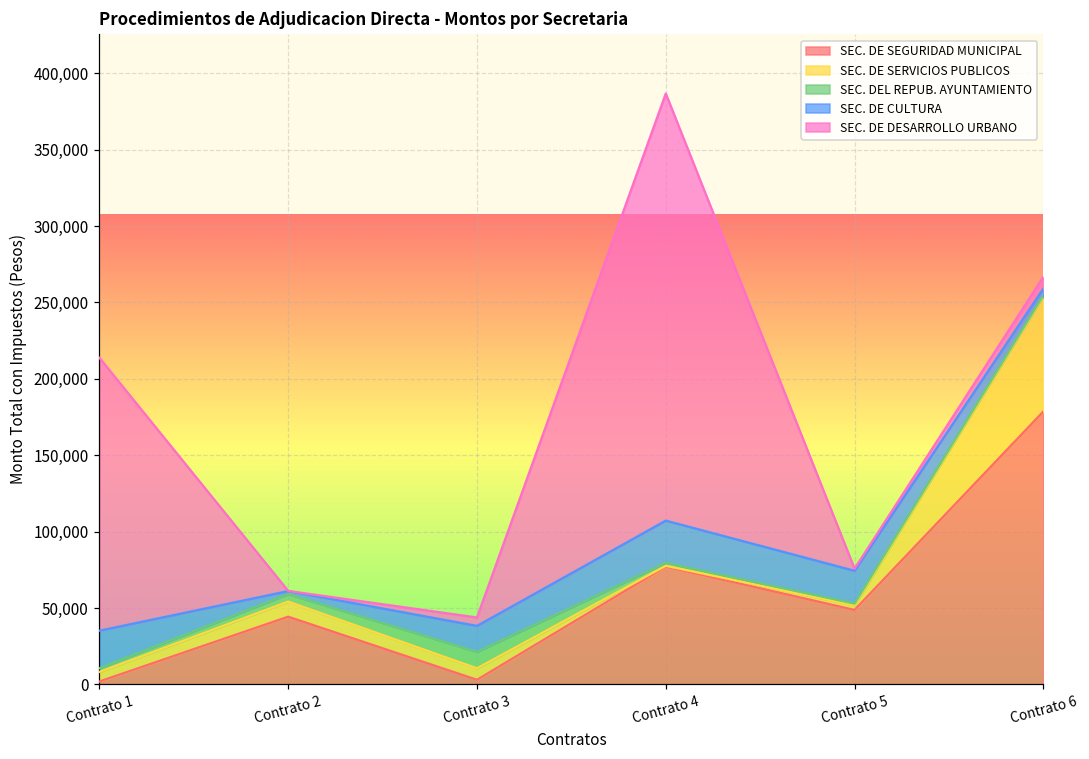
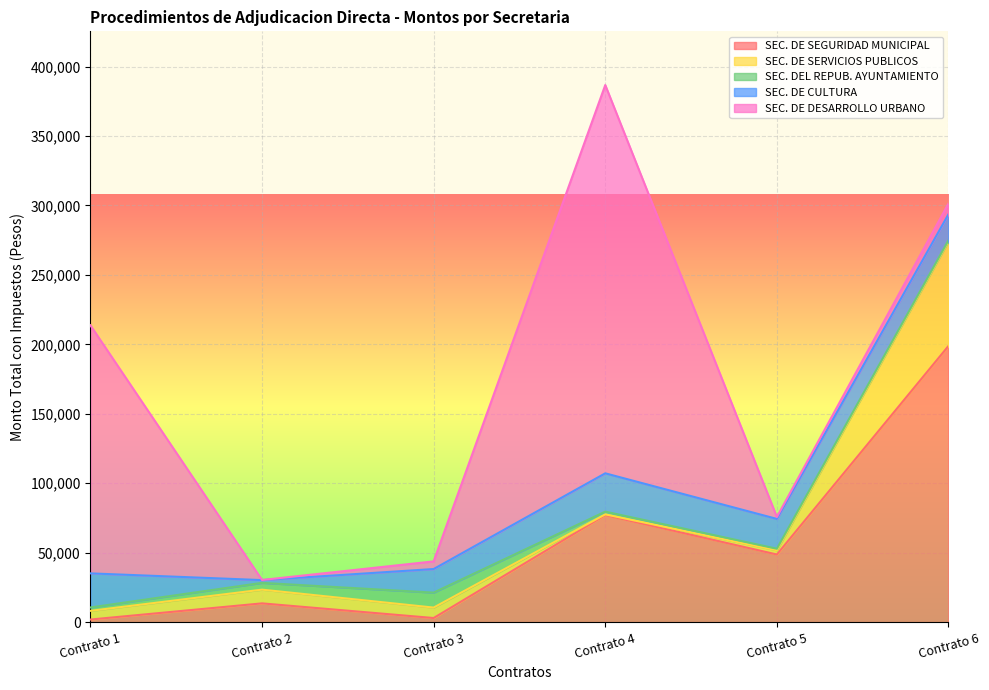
  {
    "SEC. DE SEGURIDAD MUNICIPAL": {
      "Contrato 1": "2,000",
-     "Contrato 2": "44,000",
+     "Contrato 2": "14,000",
      "Contrato 3": "3,000",
      "Contrato 5": "49,000",
-     "Contrato 6": "179,000"
+     "Contrato 6": "199,000"
    },
    "SEC. DE SERVICIOS PUBLICOS": {
      "Contrato 1": "6,000",
      "Contrato 2": "10,000",
      "Contrato 3": "8,000"
    },
    "SEC. DEL REPUB. AYUNTAMIENTO": {
      "Contrato 1": "2,000",
      "Contrato 2": "5,000",
      "Contrato 3": "11,000",
      "Contrato 4": "2,000"
    },
    "SEC. DE CULTURA": {
      "Contrato 1": "25,000",
      "Contrato 3": "17,000",
      "Contrato 4": "28,000",
-     "Contrato 6": "4,000"
+     "Contrato 6": "19,000"
    },
    "SEC. DE DESARROLLO URBANO": {
      "Contrato 1": "179,000",
      "Contrato 3": "6,000",
      "Contrato 4": "279,000",
      "Contrato 6": "8,000"
    }
  }
